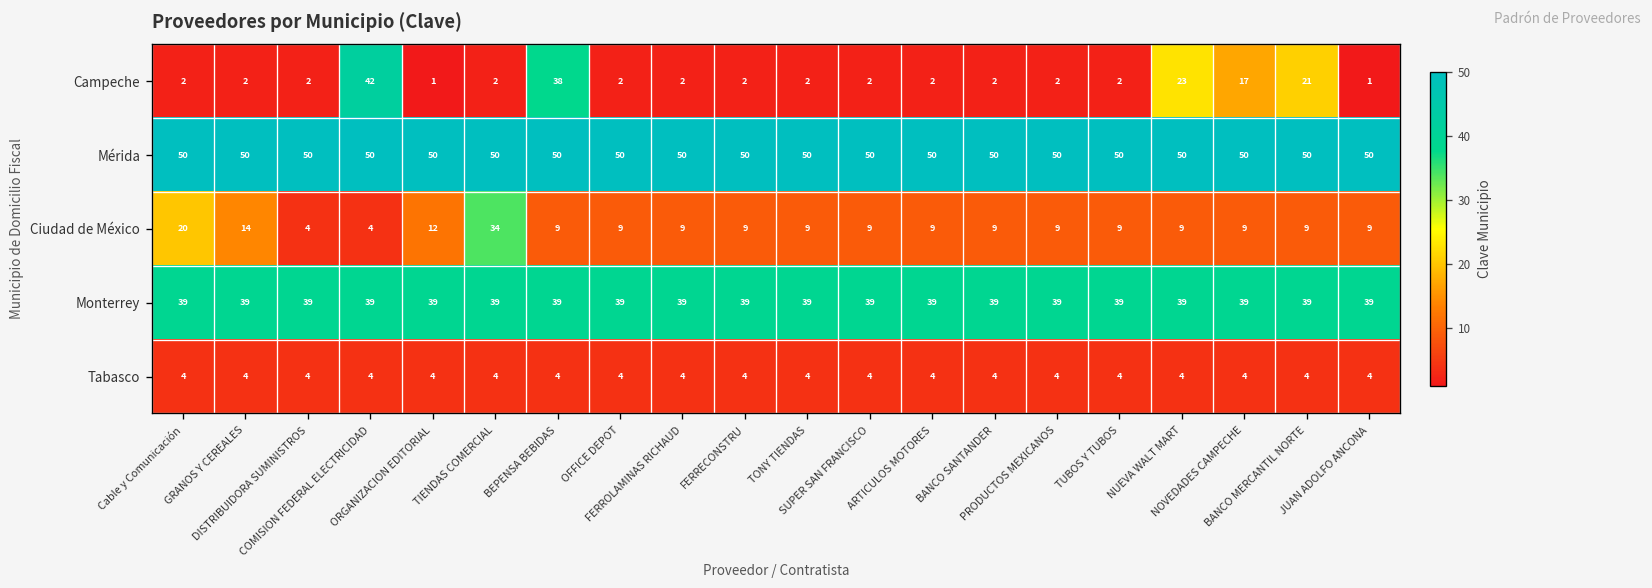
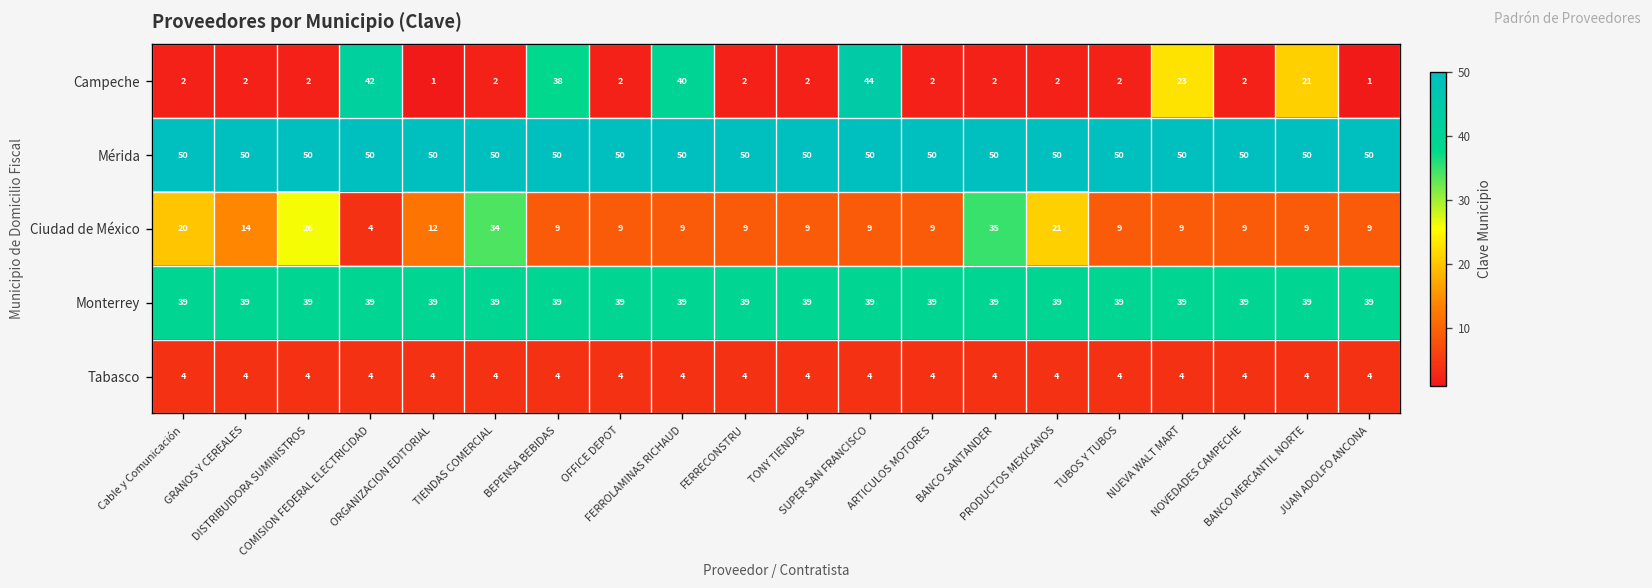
  {
    "Campeche": {
      "Cable y Comunicación": 2,
      "GRANOS Y CEREALES": 2,
      "DISTRIBUIDORA SUMINISTROS": 2,
      "COMISION FEDERAL ELECTRICIDAD": 42,
      "ORGANIZACION EDITORIAL": 1,
      "TIENDAS COMERCIAL": 2,
      "BEPENSA BEBIDAS": 38,
      "OFFICE DEPOT": 2,
-     "FERROLAMINAS RICHAUD": 2,
+     "FERROLAMINAS RICHAUD": 40,
      "FERRECONSTRU": 2,
      "TONY TIENDAS": 2,
-     "SUPER SAN FRANCISCO": 2,
+     "SUPER SAN FRANCISCO": 44,
      "ARTICULOS MOTORES": 2,
      "BANCO SANTANDER": 2,
      "PRODUCTOS MEXICANOS": 2,
      "TUBOS Y TUBOS": 2,
      "NUEVA WALT MART": 23,
-     "NOVEDADES CAMPECHE": 17,
+     "NOVEDADES CAMPECHE": 2,
      "BANCO MERCANTIL NORTE": 21,
      "JUAN ADOLFO ANCONA": 1
    },
    "Mérida": {
      "Cable y Comunicación": 50,
      "GRANOS Y CEREALES": 50,
      "DISTRIBUIDORA SUMINISTROS": 50,
      "COMISION FEDERAL ELECTRICIDAD": 50,
      "ORGANIZACION EDITORIAL": 50,
      "TIENDAS COMERCIAL": 50,
      "BEPENSA BEBIDAS": 50,
      "OFFICE DEPOT": 50,
      "FERROLAMINAS RICHAUD": 50,
      "FERRECONSTRU": 50,
      "TONY TIENDAS": 50,
      "SUPER SAN FRANCISCO": 50,
      "ARTICULOS MOTORES": 50,
      "BANCO SANTANDER": 50,
      "PRODUCTOS MEXICANOS": 50,
      "TUBOS Y TUBOS": 50,
      "NUEVA WALT MART": 50,
      "NOVEDADES CAMPECHE": 50,
      "BANCO MERCANTIL NORTE": 50,
      "JUAN ADOLFO ANCONA": 50
    },
    "Ciudad de México": {
      "Cable y Comunicación": 20,
      "GRANOS Y CEREALES": 14,
-     "DISTRIBUIDORA SUMINISTROS": 4,
+     "DISTRIBUIDORA SUMINISTROS": 26,
      "COMISION FEDERAL ELECTRICIDAD": 4,
      "ORGANIZACION EDITORIAL": 12,
      "TIENDAS COMERCIAL": 34,
      "BEPENSA BEBIDAS": 9,
      "OFFICE DEPOT": 9,
      "FERROLAMINAS RICHAUD": 9,
      "FERRECONSTRU": 9,
      "TONY TIENDAS": 9,
      "SUPER SAN FRANCISCO": 9,
      "ARTICULOS MOTORES": 9,
-     "BANCO SANTANDER": 9,
-     "PRODUCTOS MEXICANOS": 9,
+     "BANCO SANTANDER": 35,
+     "PRODUCTOS MEXICANOS": 21,
      "TUBOS Y TUBOS": 9,
      "NUEVA WALT MART": 9,
      "NOVEDADES CAMPECHE": 9,
      "BANCO MERCANTIL NORTE": 9,
      "JUAN ADOLFO ANCONA": 9
    },
    "Monterrey": {
      "Cable y Comunicación": 39,
      "GRANOS Y CEREALES": 39,
      "DISTRIBUIDORA SUMINISTROS": 39,
      "COMISION FEDERAL ELECTRICIDAD": 39,
      "ORGANIZACION EDITORIAL": 39,
      "TIENDAS COMERCIAL": 39,
      "BEPENSA BEBIDAS": 39,
      "OFFICE DEPOT": 39,
      "FERROLAMINAS RICHAUD": 39,
      "FERRECONSTRU": 39,
      "TONY TIENDAS": 39,
      "SUPER SAN FRANCISCO": 39,
      "ARTICULOS MOTORES": 39,
      "BANCO SANTANDER": 39,
      "PRODUCTOS MEXICANOS": 39,
      "TUBOS Y TUBOS": 39,
      "NUEVA WALT MART": 39,
      "NOVEDADES CAMPECHE": 39,
      "BANCO MERCANTIL NORTE": 39,
      "JUAN ADOLFO ANCONA": 39
    },
    "Tabasco": {
      "Cable y Comunicación": 4,
      "GRANOS Y CEREALES": 4,
      "DISTRIBUIDORA SUMINISTROS": 4,
      "COMISION FEDERAL ELECTRICIDAD": 4,
      "ORGANIZACION EDITORIAL": 4,
      "TIENDAS COMERCIAL": 4,
      "BEPENSA BEBIDAS": 4,
      "OFFICE DEPOT": 4,
      "FERROLAMINAS RICHAUD": 4,
      "FERRECONSTRU": 4,
      "TONY TIENDAS": 4,
      "SUPER SAN FRANCISCO": 4,
      "ARTICULOS MOTORES": 4,
      "BANCO SANTANDER": 4,
      "PRODUCTOS MEXICANOS": 4,
      "TUBOS Y TUBOS": 4,
      "NUEVA WALT MART": 4,
      "NOVEDADES CAMPECHE": 4,
      "BANCO MERCANTIL NORTE": 4,
      "JUAN ADOLFO ANCONA": 4
    }
  }
